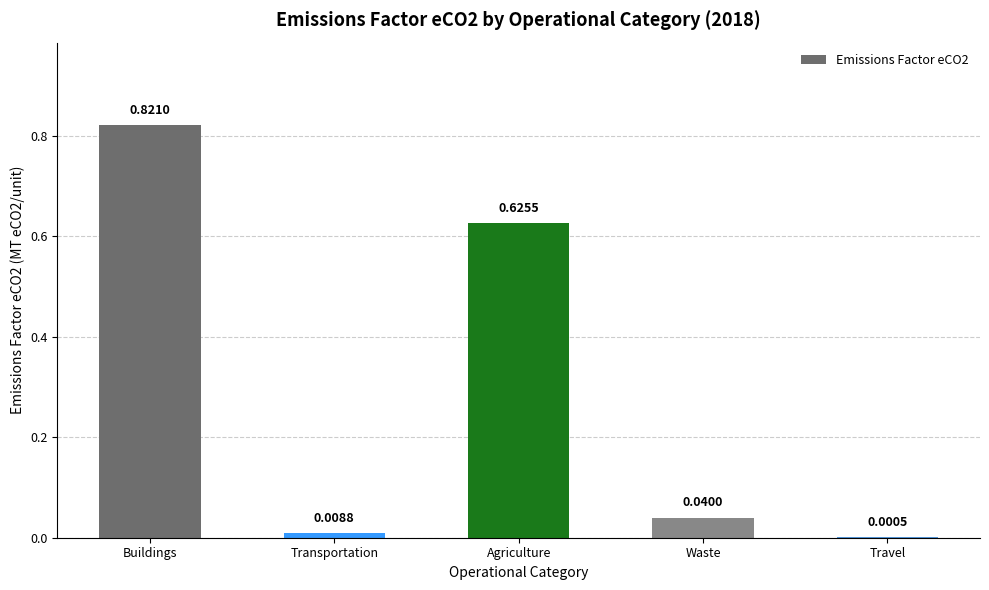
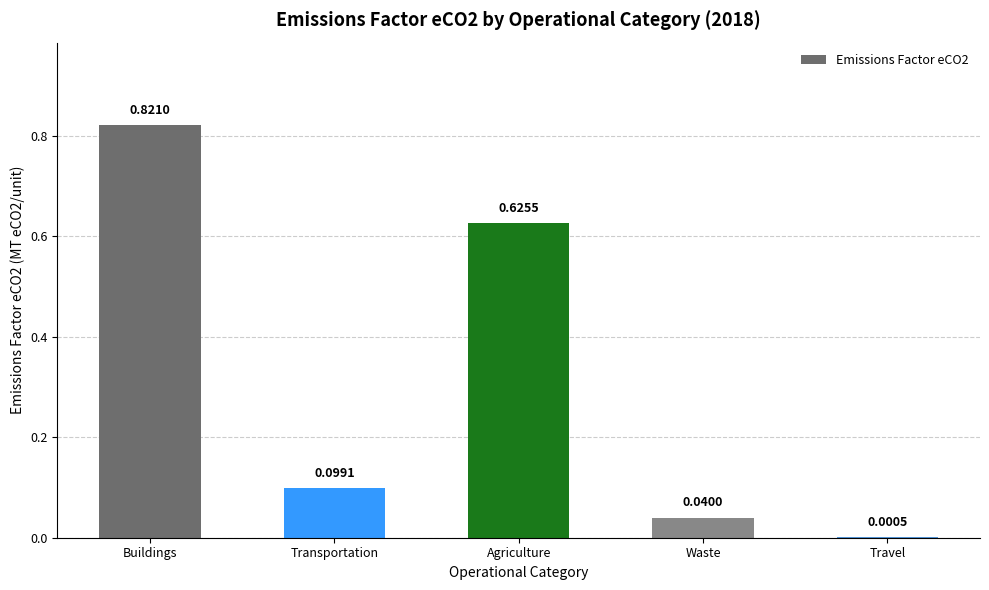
  {
    "Buildings": 0.8210,
-   "Transportation": 0.0088,
+   "Transportation": 0.0991,
    "Agriculture": 0.6255,
    "Waste": 0.0400,
    "Travel": 0.0005
  }
